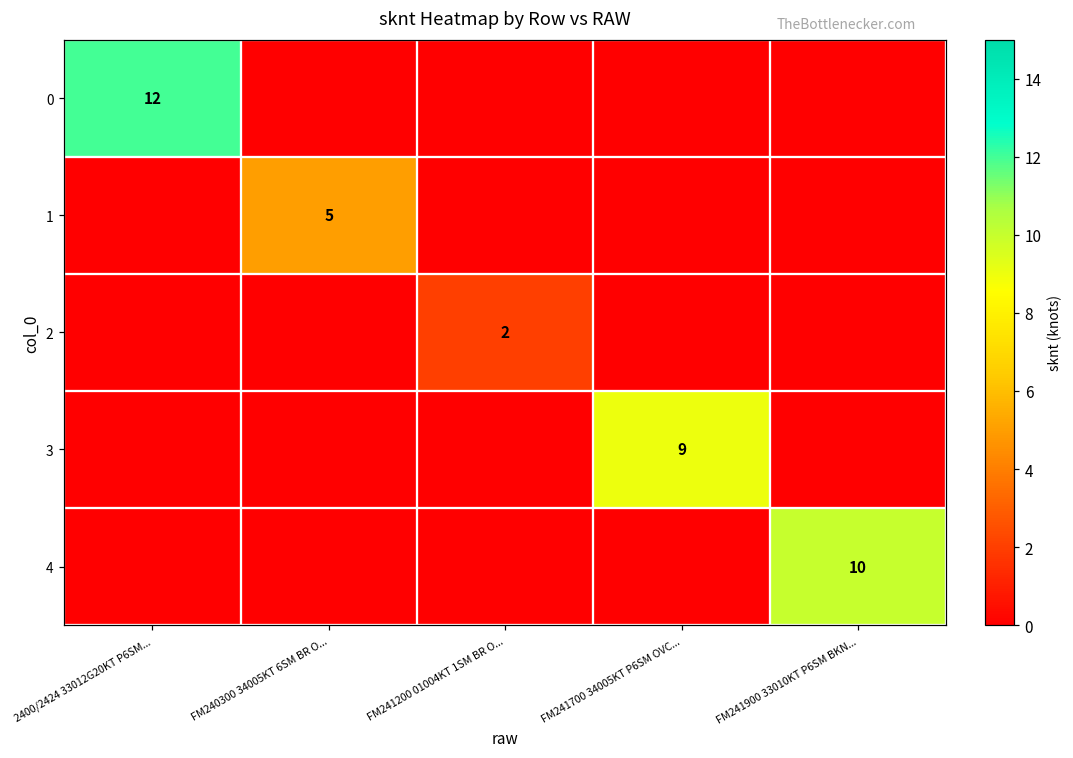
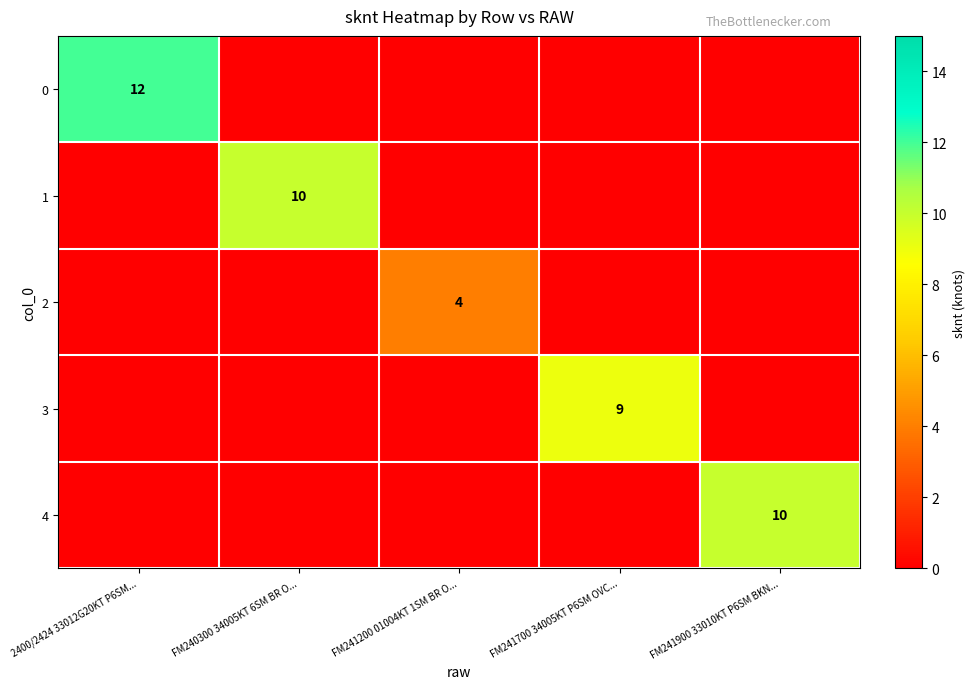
  {
    "0": {
      "2400/2424 33012G20KT P6SM...": 12
    },
    "1": {
-     "FM240300 34005KT 6SM BR O...": 5
+     "FM240300 34005KT 6SM BR O...": 10
    },
    "2": {
-     "FM241200 01004KT 1SM BR O...": 2
+     "FM241200 01004KT 1SM BR O...": 4
    },
    "3": {
      "FM241700 34005KT P6SM OVC...": 9
    },
    "4": {
      "FM241900 33010KT P6SM BKN...": 10
    }
  }
